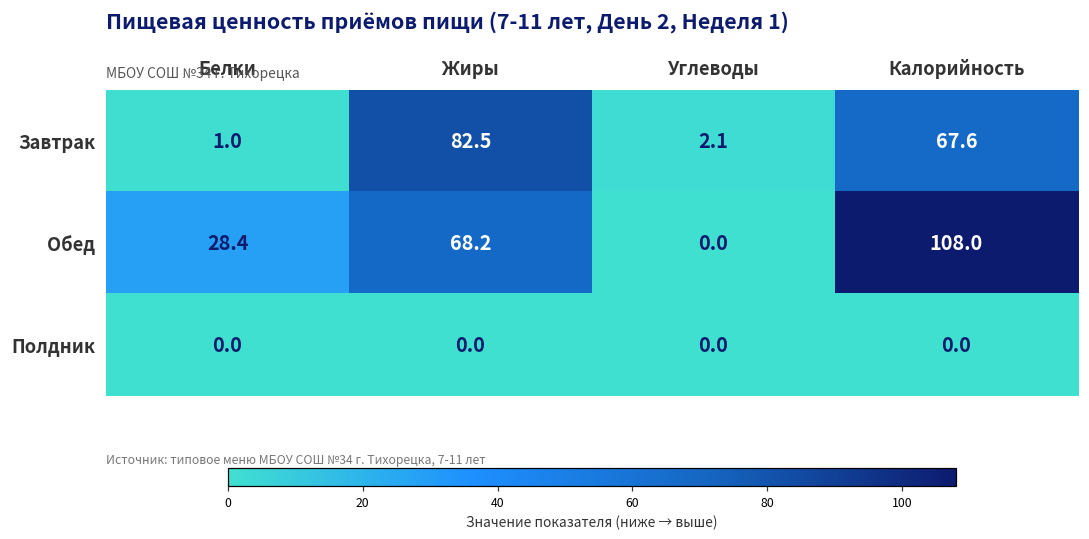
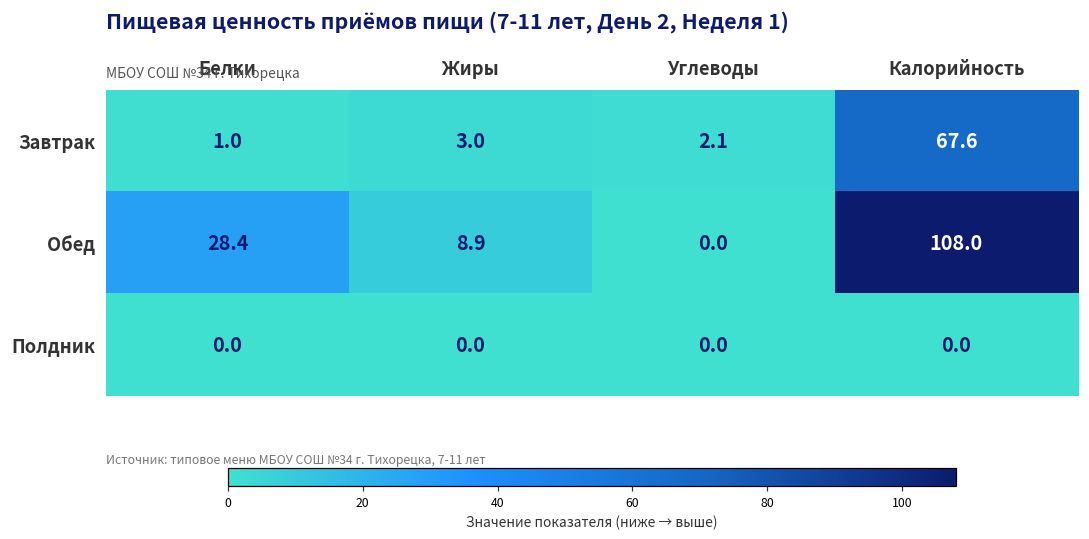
  {
    "Завтрак": {
      "Белки": 1.0,
-     "Жиры": 82.5,
+     "Жиры": 3.0,
      "Углеводы": 2.1,
      "Калорийность": 67.6
    },
    "Обед": {
      "Белки": 28.4,
-     "Жиры": 68.2,
+     "Жиры": 8.9,
      "Углеводы": 0.0,
      "Калорийность": 108.0
    },
    "Полдник": {
      "Белки": 0.0,
      "Жиры": 0.0,
      "Углеводы": 0.0,
      "Калорийность": 0.0
    }
  }
